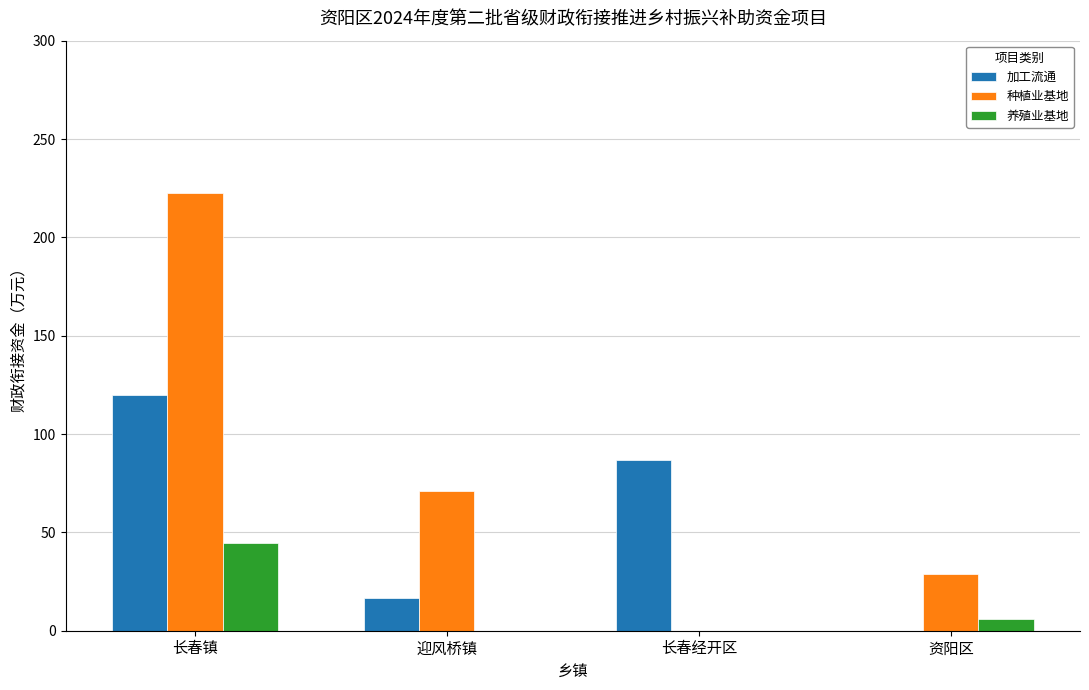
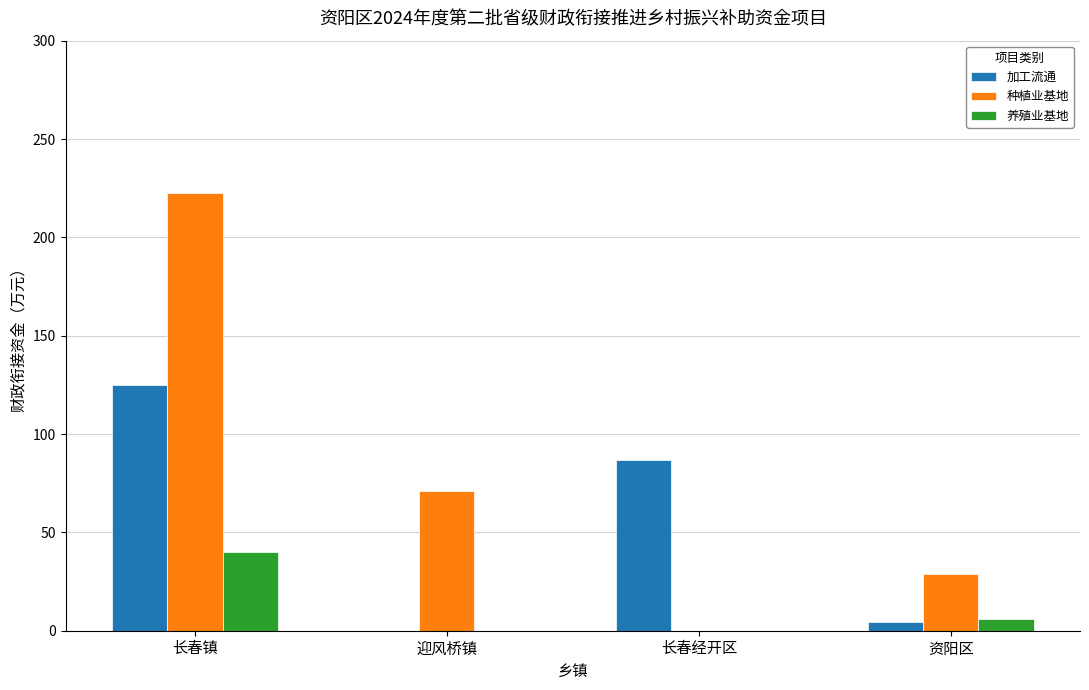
  {
    "加工流通": {
-     "长春镇": 120,
-     "迎风桥镇": 17,
+     "长春镇": 125,
+     "迎风桥镇": 0,
      "长春经开区": 87,
-     "资阳区": 0
+     "资阳区": 5
    },
    "种植业基地": {
      "长春镇": 223,
      "迎风桥镇": 71,
      "长春经开区": 0,
      "资阳区": 29
    },
    "养殖业基地": {
-     "长春镇": 45,
+     "长春镇": 40,
      "迎风桥镇": 0,
      "长春经开区": 0,
      "资阳区": 6
    }
  }
